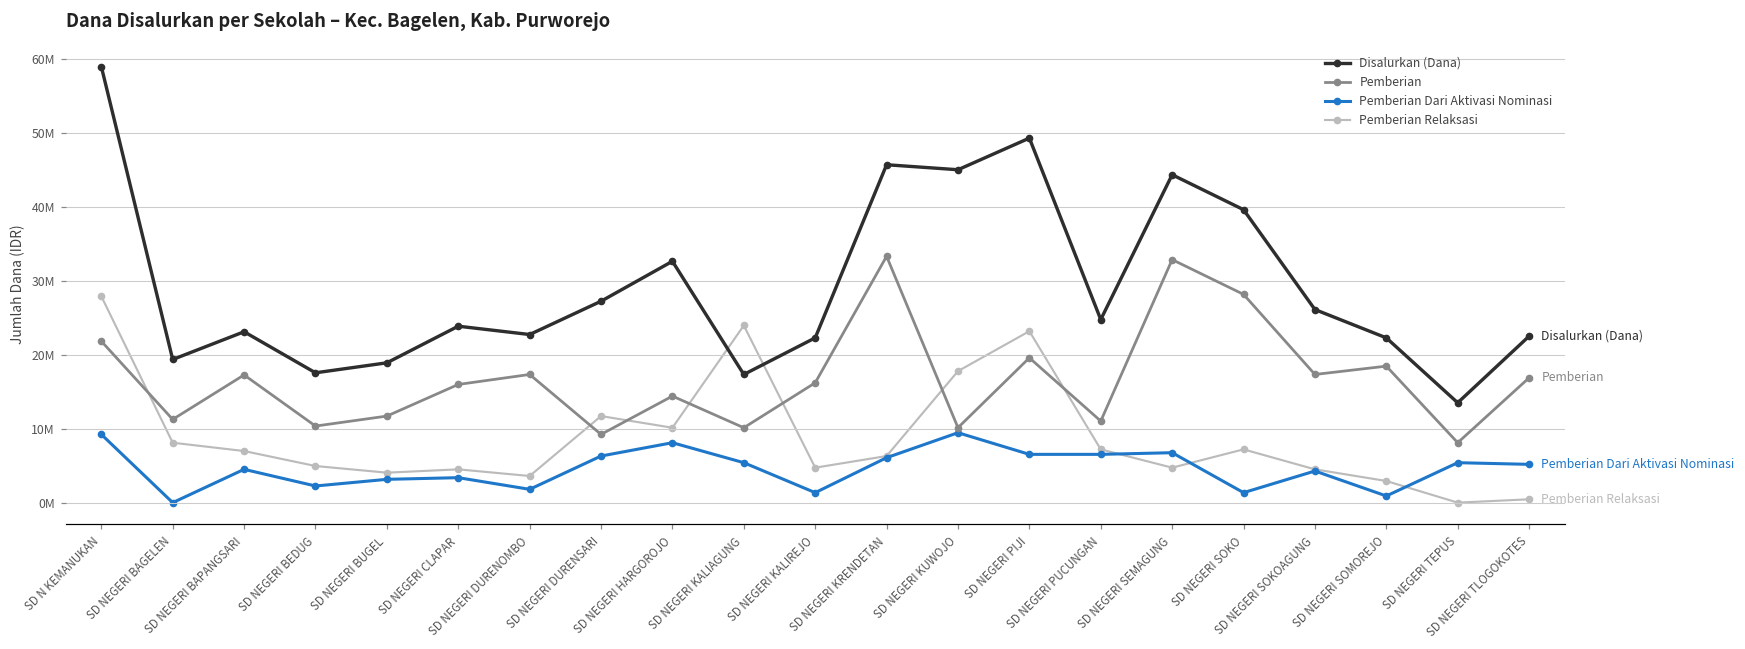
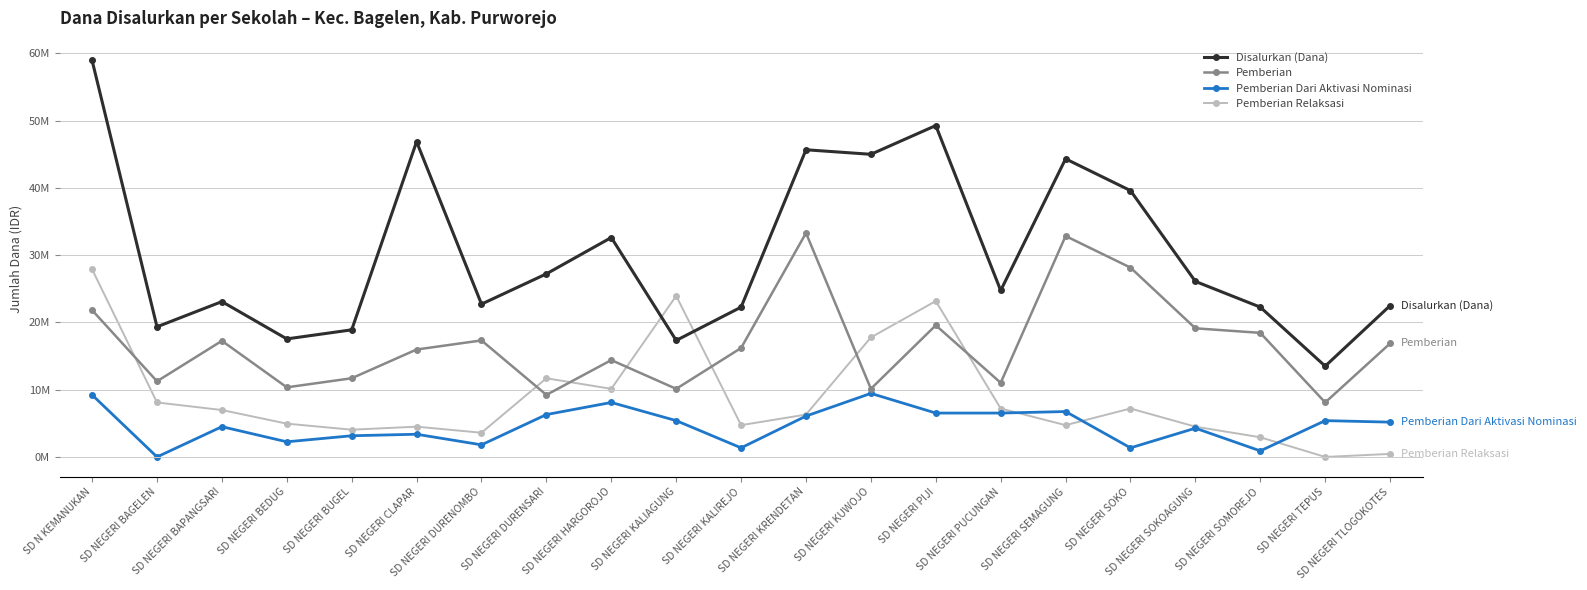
  {
    "Disalurkan (Dana)": {
      "SD N KEMANUKAN": 59000000,
      "SD NEGERI BAGELEN": 19000000,
      "SD NEGERI BAPANGSARI": 23000000,
      "SD NEGERI BEDUG": 18000000,
      "SD NEGERI BUGEL": 19000000,
-     "SD NEGERI CLAPAR": 24000000,
+     "SD NEGERI CLAPAR": 47000000,
      "SD NEGERI DURENOMBO": 23000000,
      "SD NEGERI DURENSARI": 27000000,
      "SD NEGERI HARGOROJO": 33000000,
      "SD NEGERI KALIAGUNG": 17000000,
      "SD NEGERI KALIREJO": 22000000,
      "SD NEGERI KRENDETAN": 46000000,
      "SD NEGERI KUWOJO": 45000000,
      "SD NEGERI PIJI": 49000000,
      "SD NEGERI PUCUNGAN": 25000000,
      "SD NEGERI SEMAGUNG": 44000000,
      "SD NEGERI SOKO": 40000000,
      "SD NEGERI SOKOAGUNG": 26000000,
      "SD NEGERI SOMOREJO": 22000000,
      "SD NEGERI TEPUS": 14000000,
      "SD NEGERI TLOGOKOTES": 23000000
    },
    "Pemberian": {
      "SD N KEMANUKAN": 22000000,
      "SD NEGERI BAGELEN": 11000000,
      "SD NEGERI BAPANGSARI": 17000000,
      "SD NEGERI BEDUG": 10000000,
      "SD NEGERI BUGEL": 12000000,
      "SD NEGERI CLAPAR": 16000000,
      "SD NEGERI DURENOMBO": 17000000,
      "SD NEGERI DURENSARI": 9000000,
      "SD NEGERI HARGOROJO": 14000000,
      "SD NEGERI KALIAGUNG": 10000000,
      "SD NEGERI KALIREJO": 16000000,
      "SD NEGERI KRENDETAN": 33000000,
      "SD NEGERI KUWOJO": 10000000,
      "SD NEGERI PIJI": 20000000,
      "SD NEGERI PUCUNGAN": 11000000,
      "SD NEGERI SEMAGUNG": 33000000,
      "SD NEGERI SOKO": 28000000,
-     "SD NEGERI SOKOAGUNG": 17000000,
+     "SD NEGERI SOKOAGUNG": 19000000,
      "SD NEGERI SOMOREJO": 18000000,
      "SD NEGERI TEPUS": 8000000,
      "SD NEGERI TLOGOKOTES": 17000000
    },
    "Pemberian Dari Aktivasi Nominasi": {
      "SD N KEMANUKAN": 9000000,
      "SD NEGERI BAGELEN": 0,
      "SD NEGERI BAPANGSARI": 5000000,
      "SD NEGERI BEDUG": 2000000,
      "SD NEGERI BUGEL": 3000000,
      "SD NEGERI CLAPAR": 3000000,
      "SD NEGERI DURENOMBO": 2000000,
      "SD NEGERI DURENSARI": 6000000,
      "SD NEGERI HARGOROJO": 8000000,
      "SD NEGERI KALIAGUNG": 5000000,
      "SD NEGERI KALIREJO": 1000000,
      "SD NEGERI KUWOJO": 9000000,
      "SD NEGERI PIJI": 7000000,
      "SD NEGERI PUCUNGAN": 7000000,
      "SD NEGERI SEMAGUNG": 7000000,
      "SD NEGERI SOKO": 1000000,
      "SD NEGERI SOMOREJO": 1000000,
      "SD NEGERI TEPUS": 5000000,
      "SD NEGERI TLOGOKOTES": 5000000
    },
    "Pemberian Relaksasi": {
      "SD N KEMANUKAN": 28000000,
      "SD NEGERI BAGELEN": 8000000,
      "SD NEGERI BAPANGSARI": 7000000,
      "SD NEGERI BEDUG": 5000000,
      "SD NEGERI BUGEL": 4000000,
      "SD NEGERI CLAPAR": 5000000,
      "SD NEGERI DURENOMBO": 4000000,
      "SD NEGERI DURENSARI": 12000000,
      "SD NEGERI HARGOROJO": 10000000,
      "SD NEGERI KALIAGUNG": 24000000,
      "SD NEGERI KALIREJO": 5000000,
      "SD NEGERI KUWOJO": 18000000,
      "SD NEGERI PIJI": 23000000,
      "SD NEGERI PUCUNGAN": 7000000,
      "SD NEGERI SEMAGUNG": 5000000,
      "SD NEGERI SOKO": 7000000,
      "SD NEGERI SOMOREJO": 3000000,
      "SD NEGERI TEPUS": 0,
      "SD NEGERI TLOGOKOTES": 0
    }
  }
